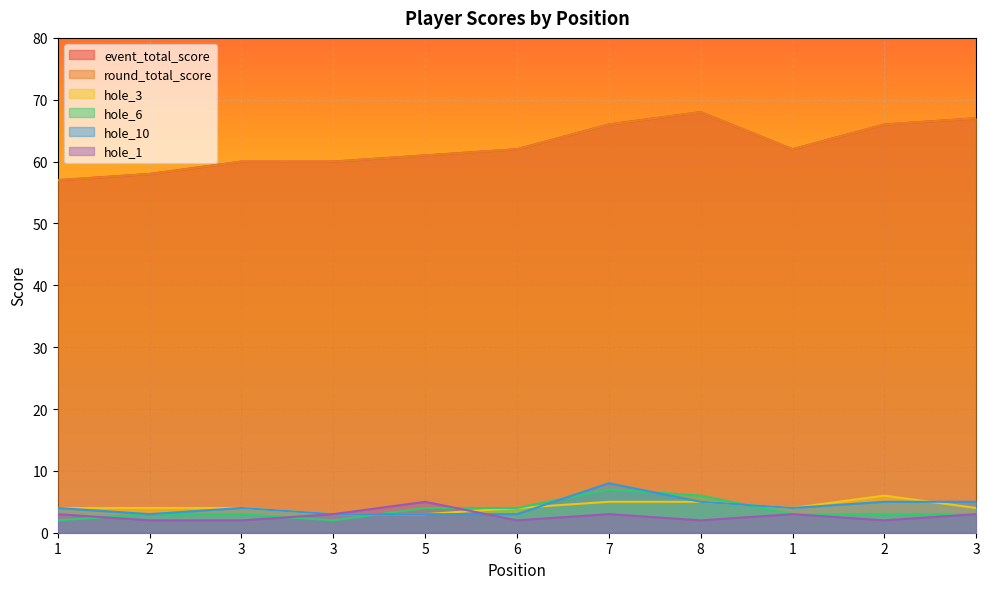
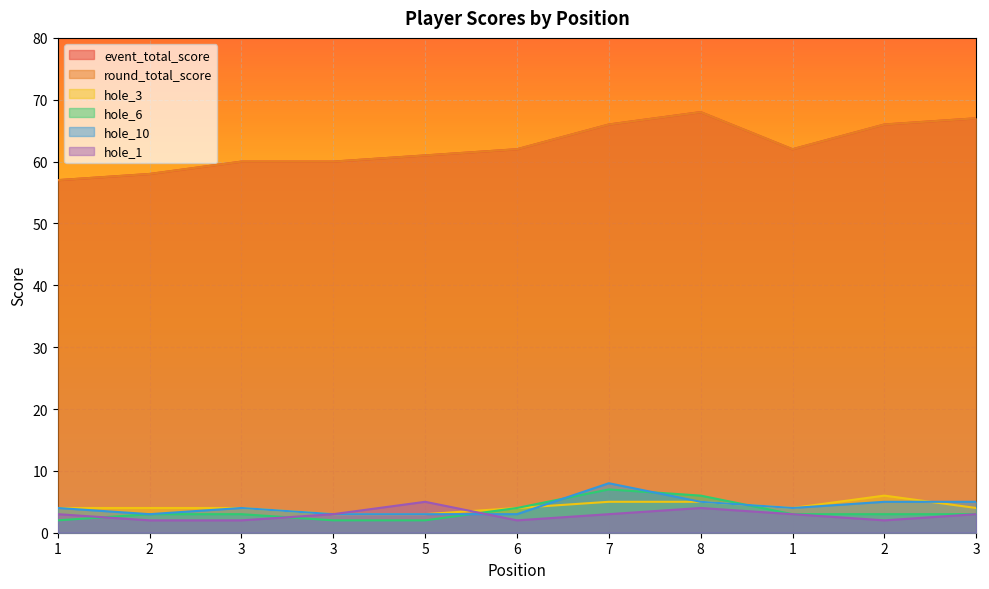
  {
    "hole_6": {
-     "5": 4,
+     "5": 2,
      "7": 7,
      "8": 6
    },
    "hole_10": {
      "6": 3,
      "7": 8
    },
    "hole_1": {
      "5": 5,
      "6": 2,
      "7": 3,
-     "8": 2
+     "8": 4
    }
  }
